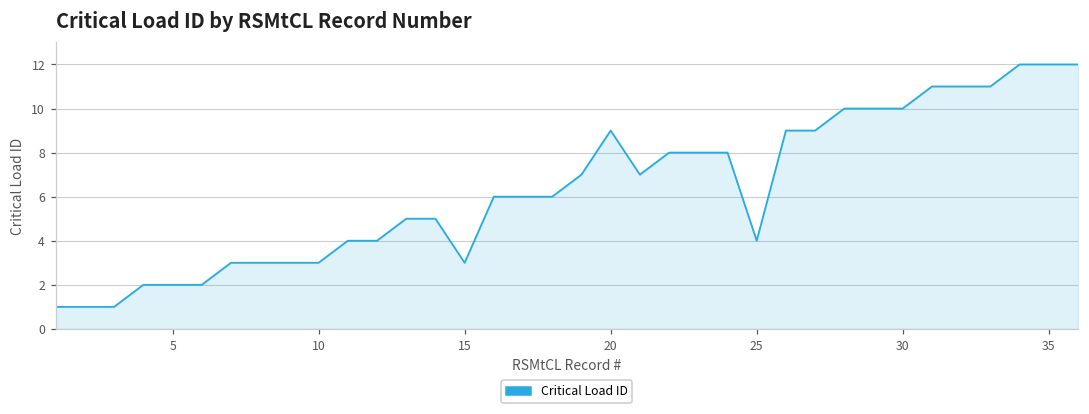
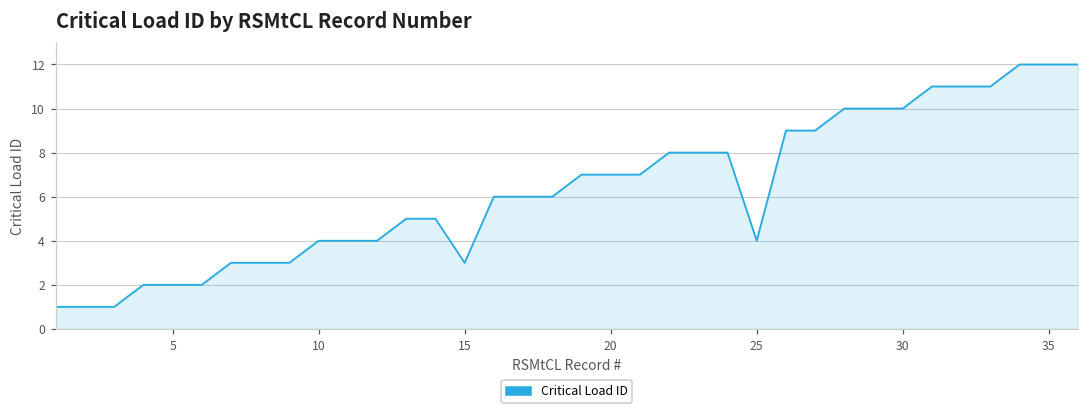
  {
    "5": 2,
-   "10": 3,
+   "10": 4,
    "15": 3,
-   "20": 9,
+   "20": 7,
    "25": 4,
    "30": 10,
    "35": 12
  }
